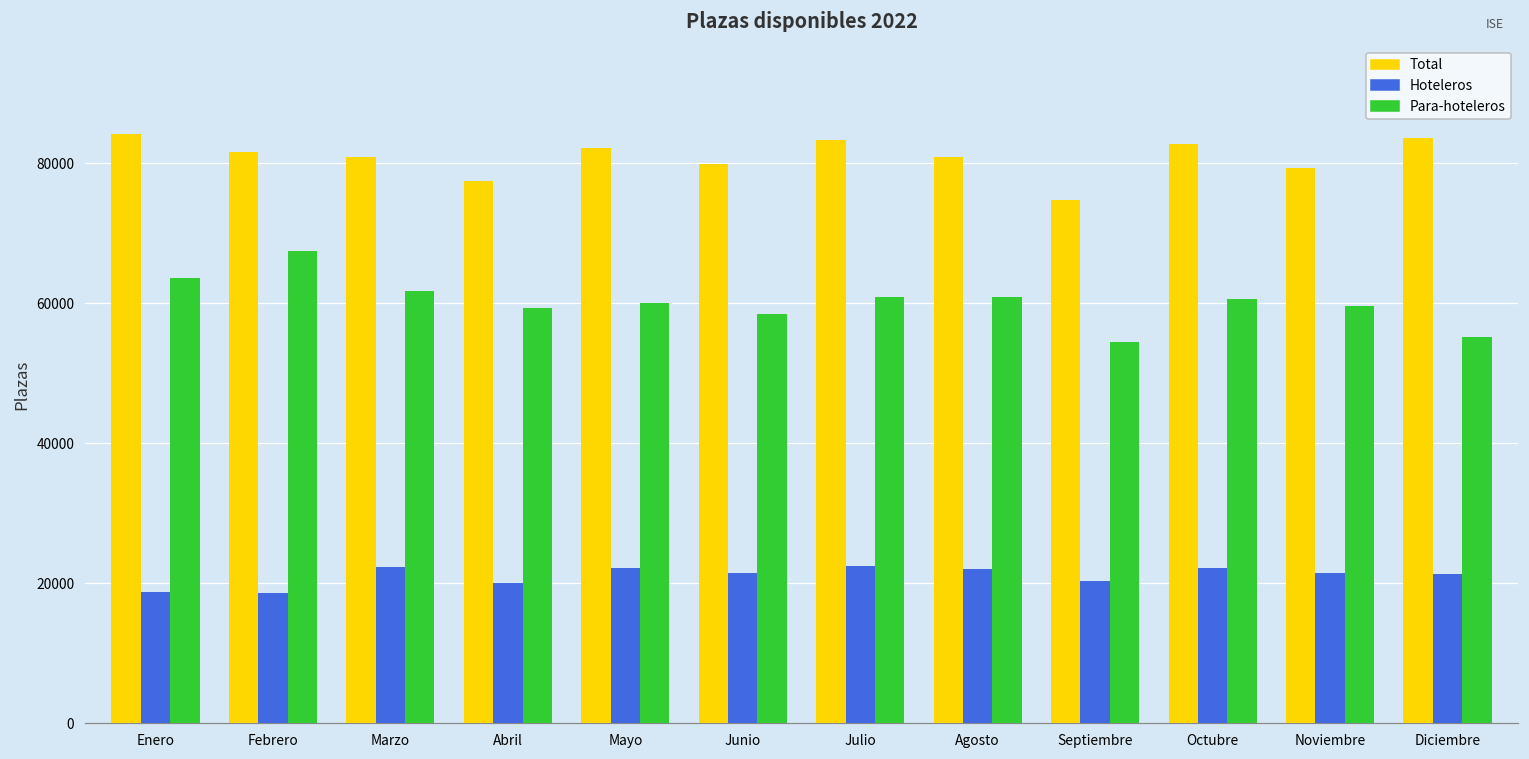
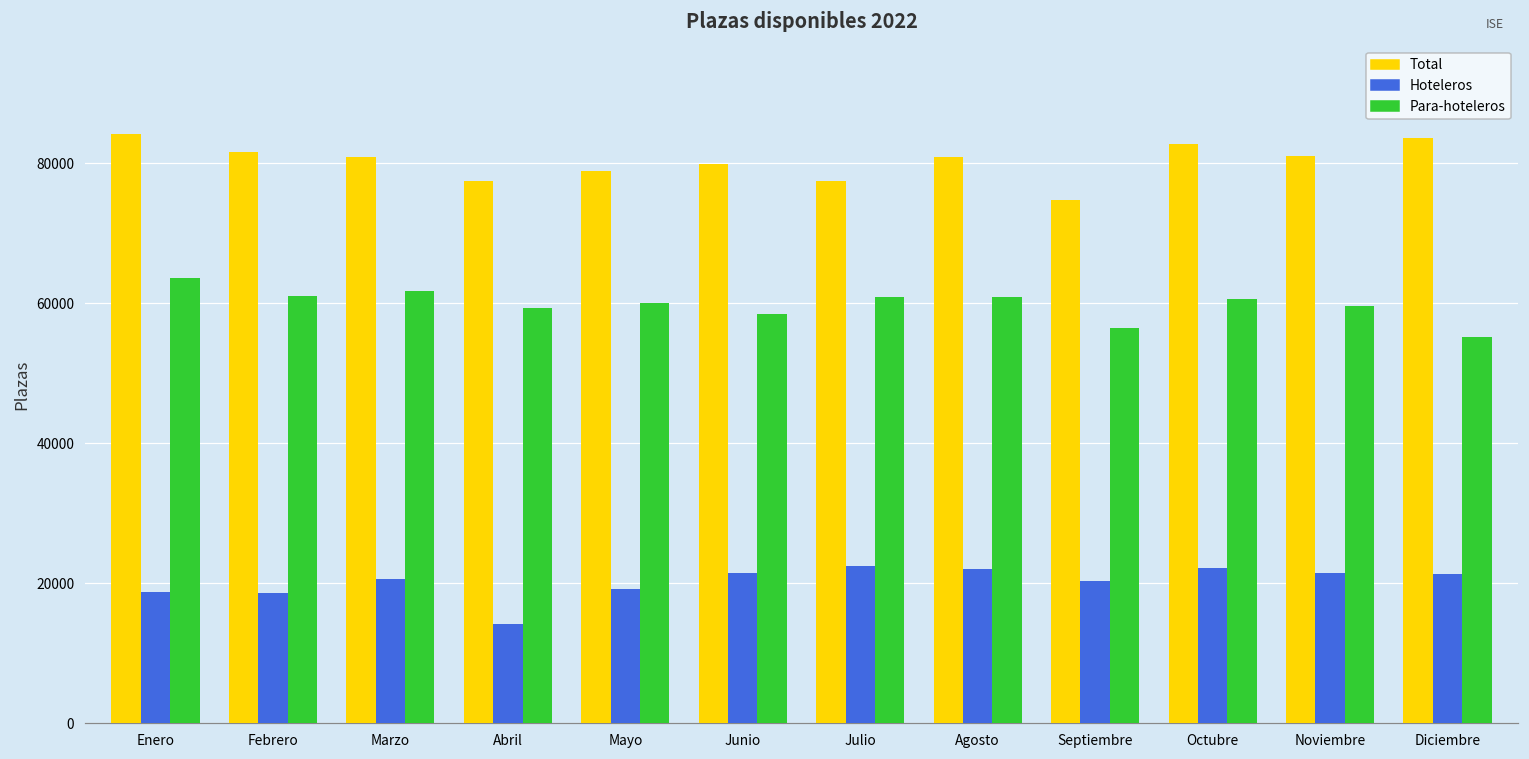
  {
    "Total": {
      "Enero": 84000,
      "Febrero": 82000,
      "Marzo": 81000,
      "Abril": 77000,
-     "Mayo": 82000,
+     "Mayo": 79000,
      "Junio": 80000,
-     "Julio": 83000,
+     "Julio": 77000,
      "Agosto": 81000,
      "Septiembre": 75000,
      "Octubre": 83000,
-     "Noviembre": 79000,
+     "Noviembre": 81000,
      "Diciembre": 84000
    },
    "Hoteleros": {
      "Enero": 19000,
      "Febrero": 19000,
-     "Marzo": 22000,
-     "Abril": 20000,
-     "Mayo": 22000,
+     "Marzo": 21000,
+     "Abril": 14000,
+     "Mayo": 19000,
      "Junio": 21000,
      "Julio": 22000,
      "Agosto": 22000,
      "Septiembre": 20000,
      "Octubre": 22000,
      "Noviembre": 21000,
      "Diciembre": 21000
    },
    "Para-hoteleros": {
      "Enero": 64000,
-     "Febrero": 67000,
+     "Febrero": 61000,
      "Marzo": 62000,
      "Abril": 59000,
      "Mayo": 60000,
      "Junio": 59000,
      "Julio": 61000,
      "Agosto": 61000,
-     "Septiembre": 55000,
+     "Septiembre": 56000,
      "Octubre": 61000,
      "Noviembre": 60000,
      "Diciembre": 55000
    }
  }
